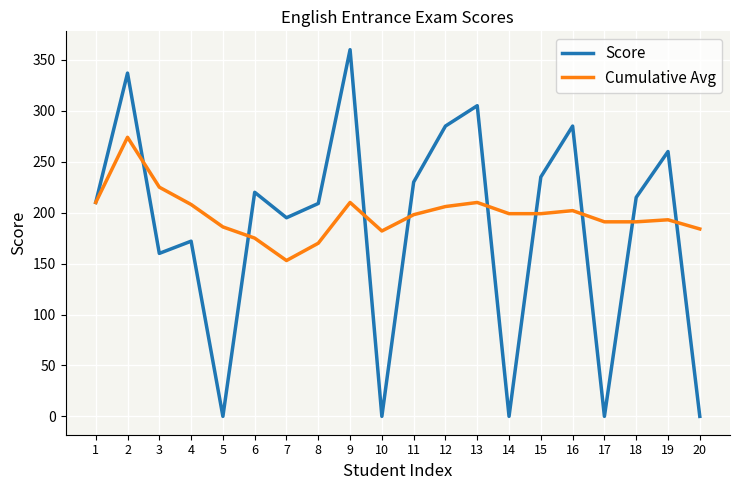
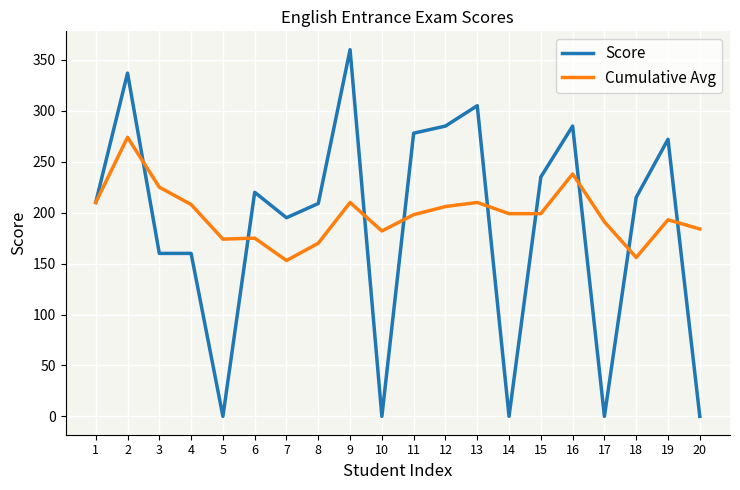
  {
    "Score": {
      "2": 337,
      "3": 160,
-     "4": 172,
+     "4": 160,
      "5": 0,
      "6": 220,
      "7": 195,
      "8": 209,
      "9": 360,
      "10": 0,
-     "11": 230,
+     "11": 278,
      "12": 285,
      "13": 305,
      "14": 0,
      "15": 235,
      "16": 285,
      "17": 0,
      "18": 215,
-     "19": 260,
+     "19": 272,
      "20": 0
    },
    "Cumulative Avg": {
      "2": 274,
      "3": 225,
      "4": 208,
-     "5": 186,
+     "5": 174,
      "6": 175,
      "7": 153,
      "8": 170,
      "9": 210,
      "10": 182,
      "11": 198,
      "12": 206,
      "13": 210,
      "14": 199,
      "15": 199,
-     "16": 202,
+     "16": 238,
      "17": 191,
-     "18": 191,
+     "18": 156,
      "19": 193,
      "20": 184
    }
  }
